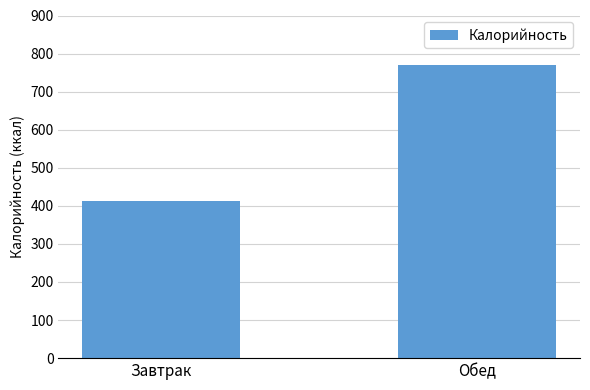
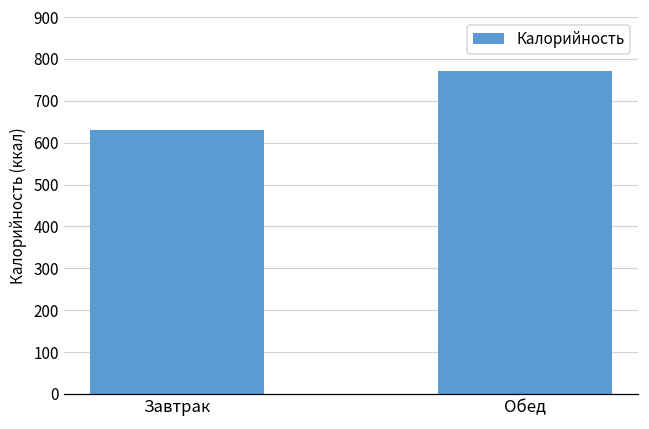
  {
-   "Завтрак": 410,
+   "Завтрак": 630,
    "Обед": 770
  }
